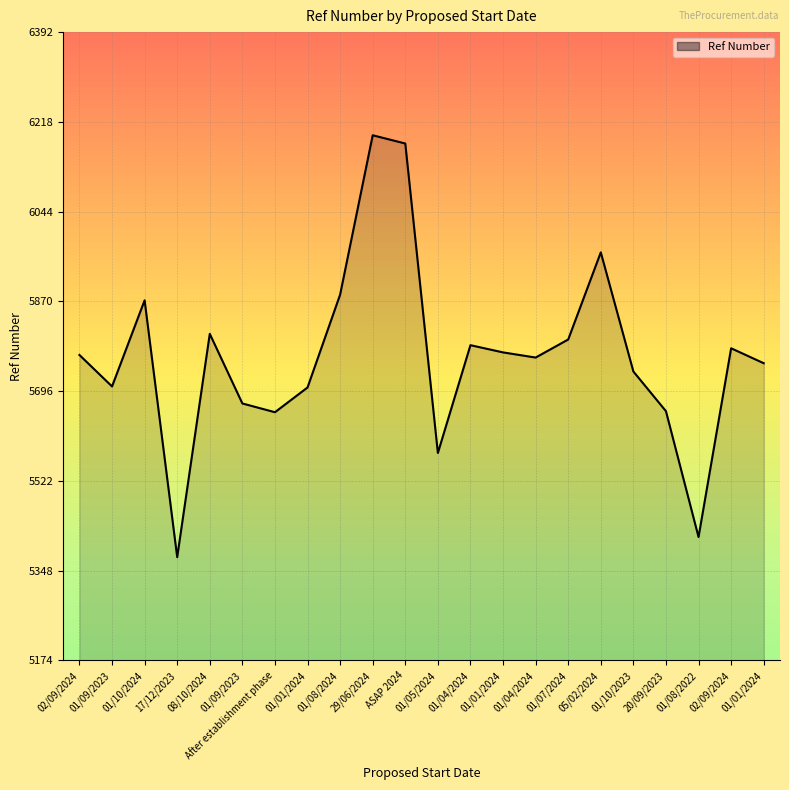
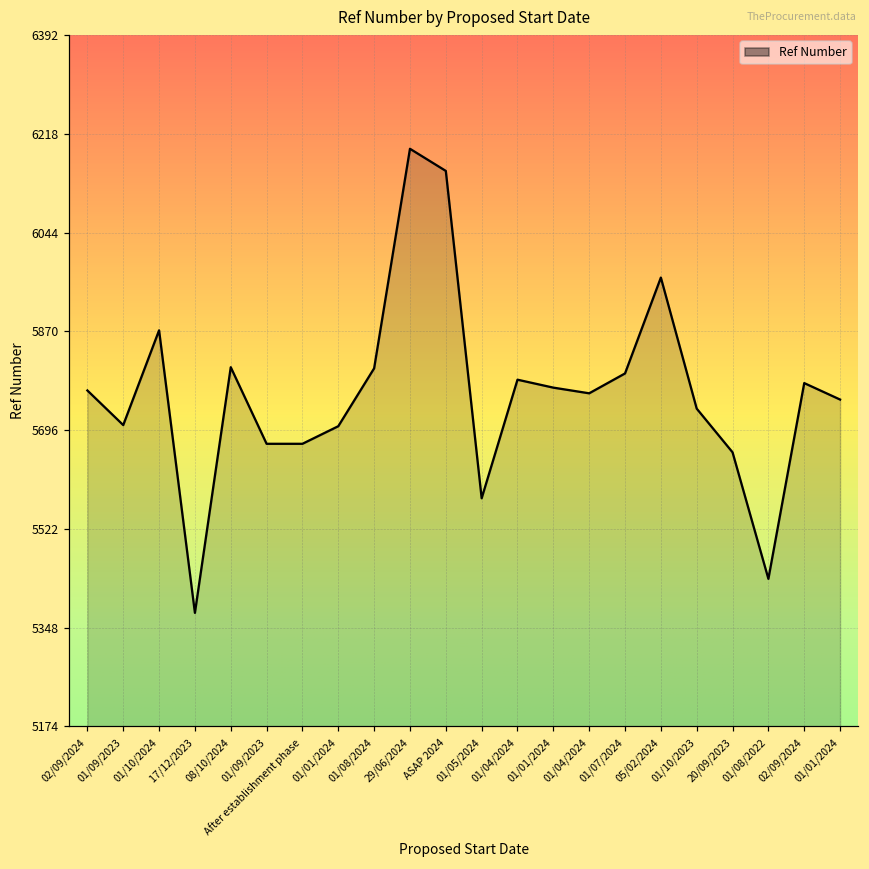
  {
    "01/10/2024": 5870,
    "17/12/2023": 5370,
    "08/10/2024": 5810,
-   "After establishment phase": 5660,
-   "01/08/2024": 5880,
+   "After establishment phase": 5670,
+   "01/08/2024": 5810,
    "29/06/2024": 6190,
-   "ASAP 2024": 6180,
+   "ASAP 2024": 6150,
    "01/05/2024": 5580,
    "01/07/2024": 5800,
    "05/02/2024": 5970,
    "01/10/2023": 5730,
    "20/09/2023": 5660,
-   "01/08/2022": 5410
+   "01/08/2022": 5430
  }
